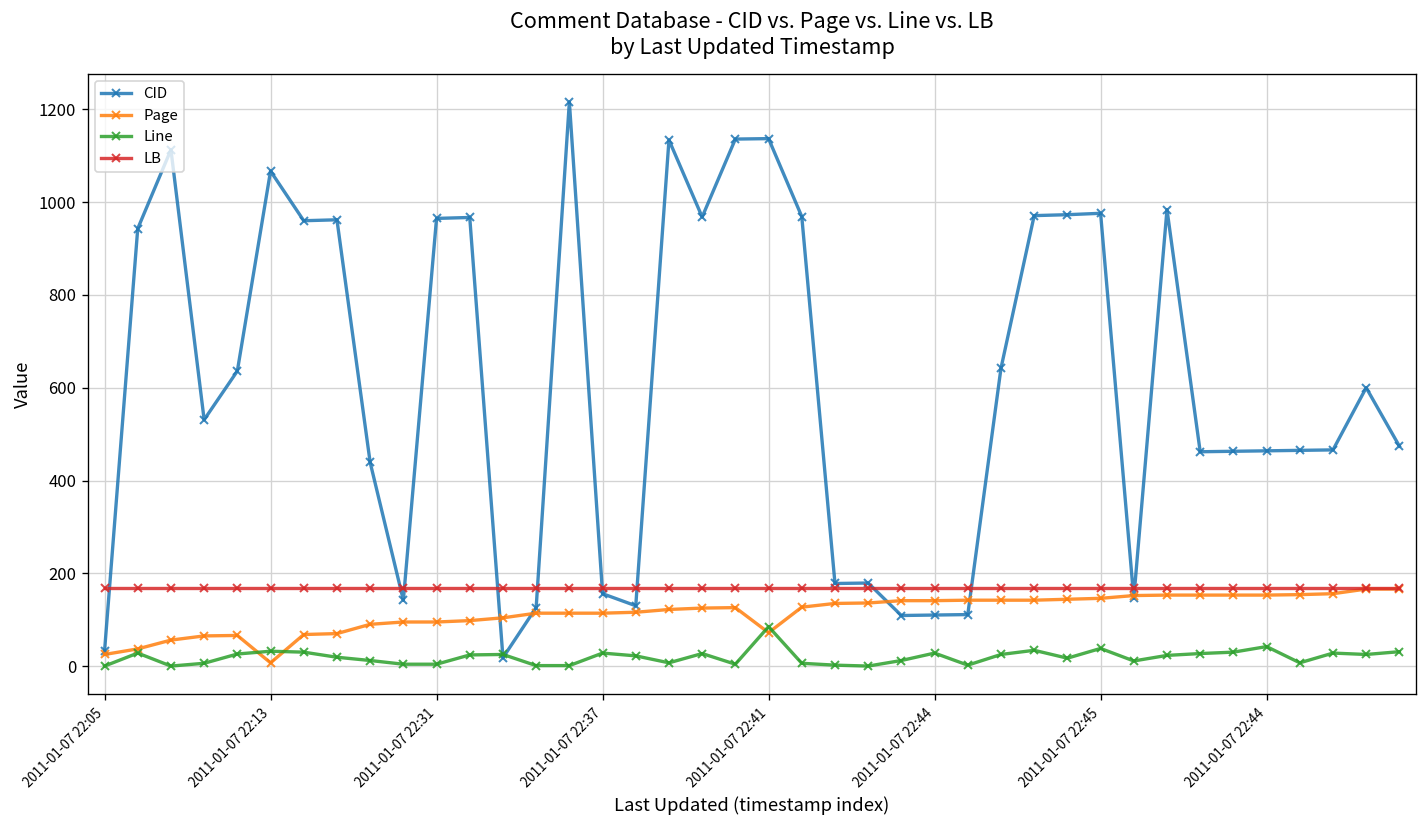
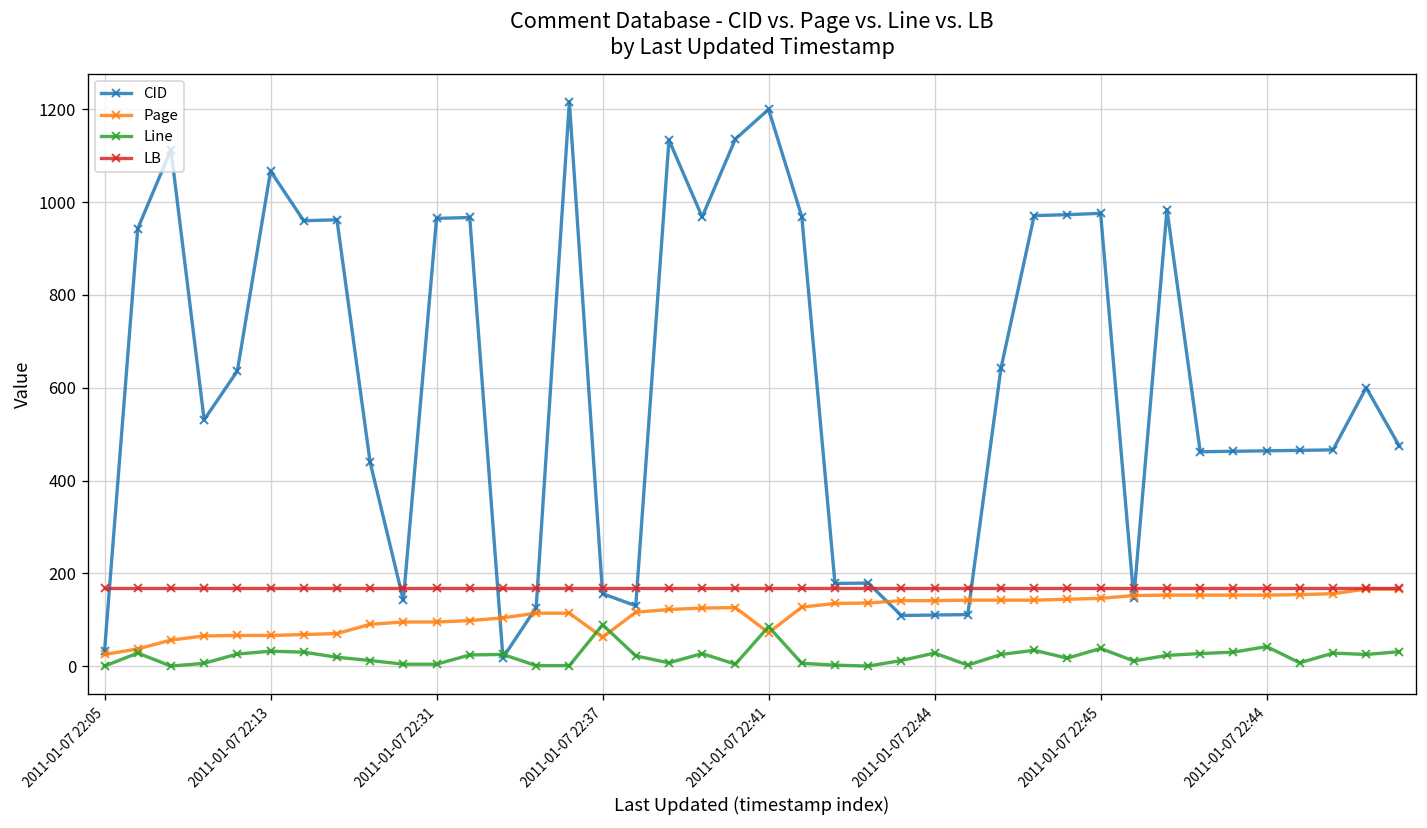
  {
    "CID": {
      "2011-01-07 22:05": 30,
      "2011-01-07 22:13": 1070,
      "2011-01-07 22:37": 160,
-     "2011-01-07 22:41": 1140
+     "2011-01-07 22:41": 1200
    },
    "Page": {
      "2011-01-07 22:05": 30,
-     "2011-01-07 22:13": 10,
-     "2011-01-07 22:37": 110,
+     "2011-01-07 22:13": 70,
+     "2011-01-07 22:37": 60,
      "2011-01-07 22:41": 70
    },
    "Line": {
      "2011-01-07 22:05": 0,
      "2011-01-07 22:13": 30,
-     "2011-01-07 22:37": 30,
+     "2011-01-07 22:37": 90,
      "2011-01-07 22:41": 90
    },
    "LB": {
      "2011-01-07 22:05": 170,
      "2011-01-07 22:13": 170,
      "2011-01-07 22:37": 170,
      "2011-01-07 22:41": 170
    }
  }
